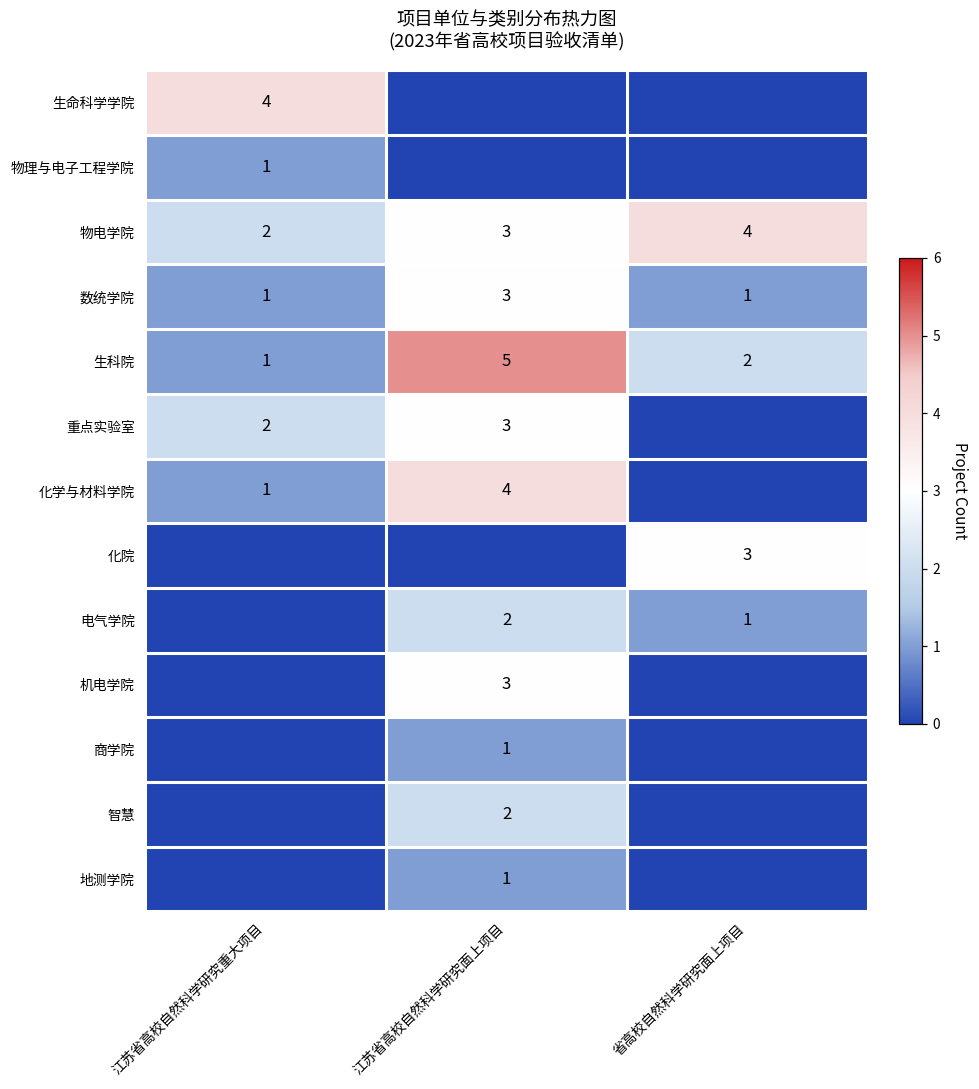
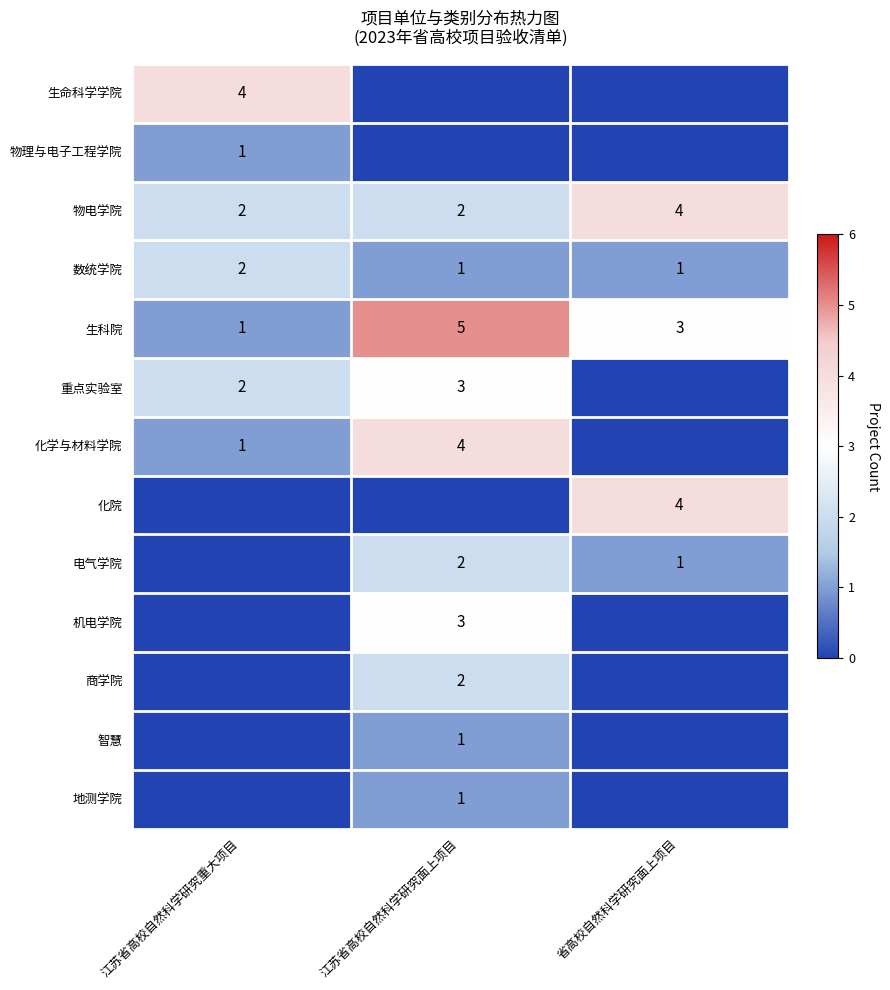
  {
    "生命科学学院": {
      "江苏省高校自然科学研究重大项目": 4
    },
    "物理与电子工程学院": {
      "江苏省高校自然科学研究重大项目": 1
    },
    "物电学院": {
      "江苏省高校自然科学研究重大项目": 2,
-     "江苏省高校自然科学研究面上项目": 3,
+     "江苏省高校自然科学研究面上项目": 2,
      "省高校自然科学研究面上项目": 4
    },
    "数统学院": {
-     "江苏省高校自然科学研究重大项目": 1,
-     "江苏省高校自然科学研究面上项目": 3,
+     "江苏省高校自然科学研究重大项目": 2,
+     "江苏省高校自然科学研究面上项目": 1,
      "省高校自然科学研究面上项目": 1
    },
    "生科院": {
      "江苏省高校自然科学研究重大项目": 1,
      "江苏省高校自然科学研究面上项目": 5,
-     "省高校自然科学研究面上项目": 2
+     "省高校自然科学研究面上项目": 3
    },
    "重点实验室": {
      "江苏省高校自然科学研究重大项目": 2,
      "江苏省高校自然科学研究面上项目": 3
    },
    "化学与材料学院": {
      "江苏省高校自然科学研究重大项目": 1,
      "江苏省高校自然科学研究面上项目": 4
    },
    "化院": {
-     "省高校自然科学研究面上项目": 3
+     "省高校自然科学研究面上项目": 4
    },
    "电气学院": {
      "江苏省高校自然科学研究面上项目": 2,
      "省高校自然科学研究面上项目": 1
    },
    "机电学院": {
      "江苏省高校自然科学研究面上项目": 3
    },
    "商学院": {
-     "江苏省高校自然科学研究面上项目": 1
+     "江苏省高校自然科学研究面上项目": 2
    },
    "智慧": {
-     "江苏省高校自然科学研究面上项目": 2
+     "江苏省高校自然科学研究面上项目": 1
    },
    "地测学院": {
      "江苏省高校自然科学研究面上项目": 1
    }
  }
